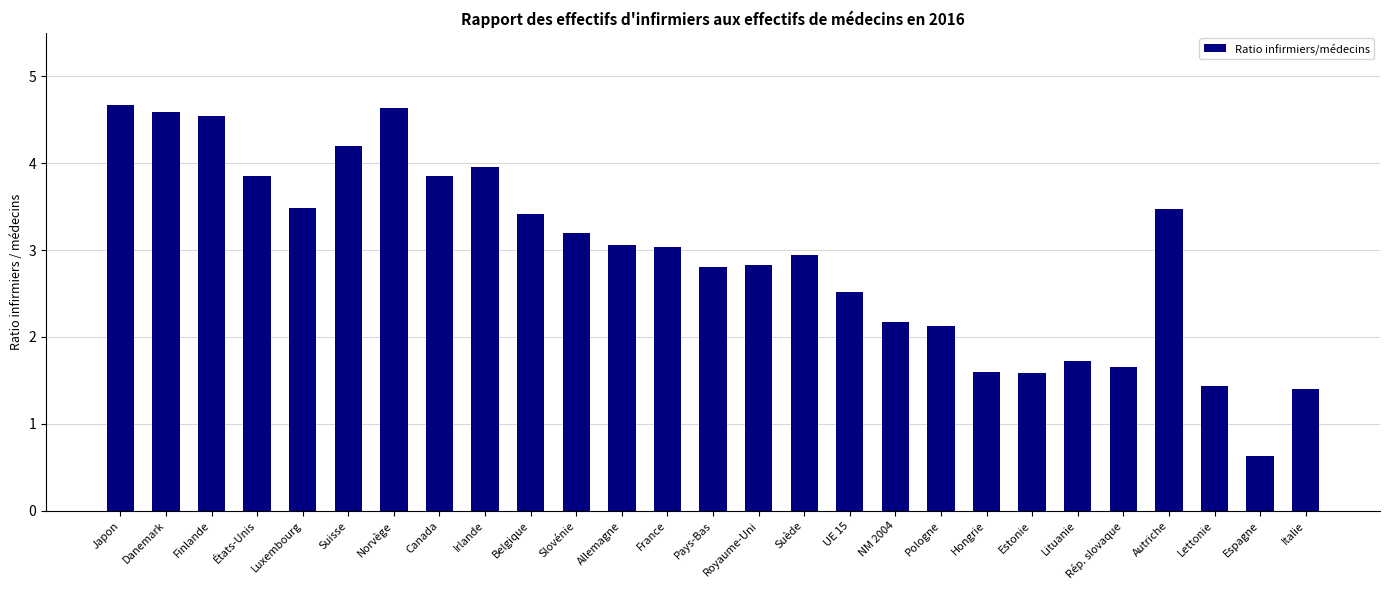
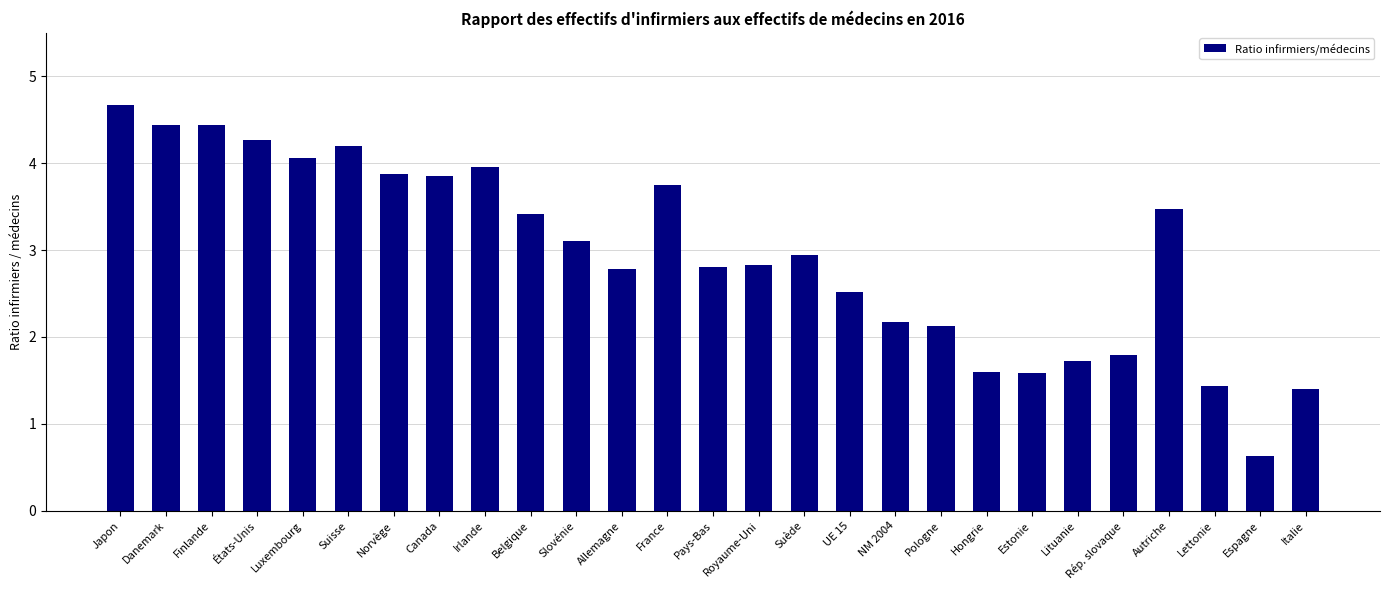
  {
    "Japon": 4.7,
-   "Danemark": 4.6,
-   "Finlande": 4.5,
-   "États-Unis": 3.9,
-   "Luxembourg": 3.5,
+   "Danemark": 4.4,
+   "Finlande": 4.4,
+   "États-Unis": 4.3,
+   "Luxembourg": 4.1,
    "Suisse": 4.2,
-   "Norvège": 4.6,
+   "Norvège": 3.9,
    "Canada": 3.9,
    "Irlande": 4.0,
    "Belgique": 3.4,
-   "Slovénie": 3.2,
-   "Allemagne": 3.1,
-   "France": 3.0,
+   "Slovénie": 3.1,
+   "Allemagne": 2.8,
+   "France": 3.8,
    "Pays-Bas": 2.8,
    "Royaume-Uni": 2.8,
    "Suède": 2.9,
    "UE 15": 2.5,
    "NM 2004": 2.2,
    "Pologne": 2.1,
    "Hongrie": 1.6,
    "Estonie": 1.6,
    "Lituanie": 1.7,
-   "Rép. slovaque": 1.7,
+   "Rép. slovaque": 1.8,
    "Autriche": 3.5,
    "Lettonie": 1.4,
    "Espagne": 0.6,
    "Italie": 1.4
  }
